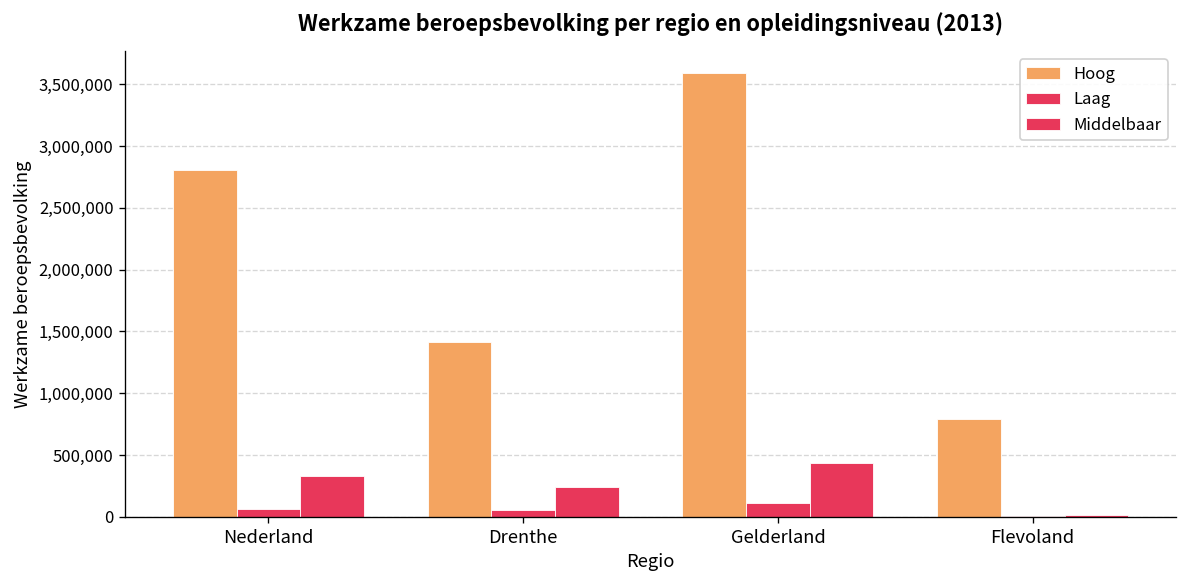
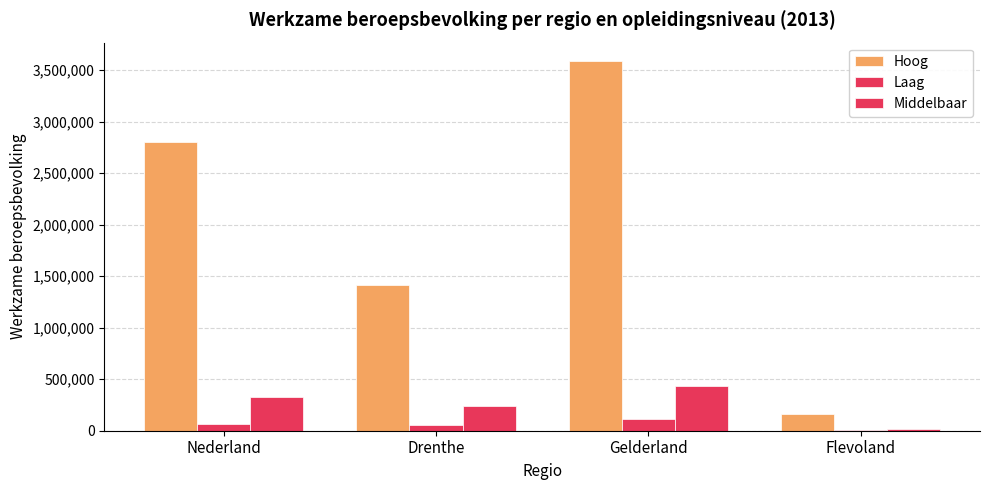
  {
    "Hoog": {
      "Nederland": "2,800,000",
      "Drenthe": "1,410,000",
      "Gelderland": "3,590,000",
-     "Flevoland": "790,000"
+     "Flevoland": "160,000"
    }
  }
